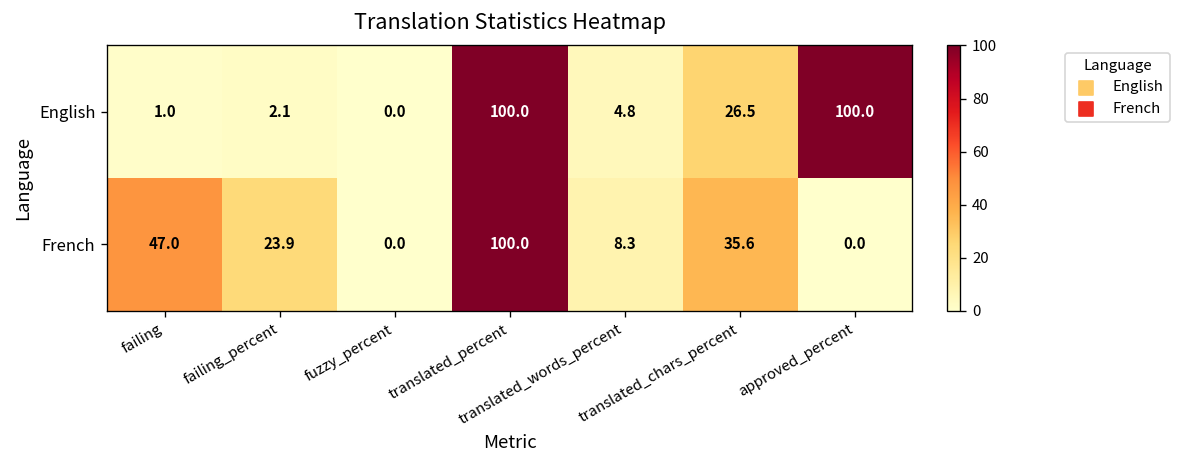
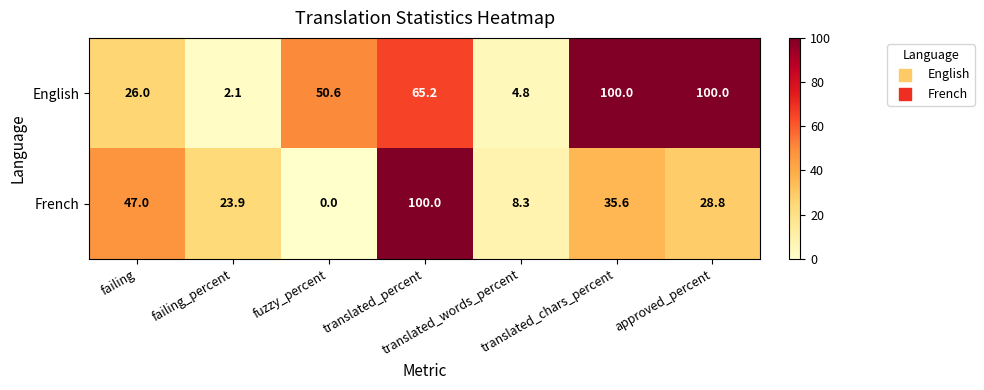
  {
    "English": {
-     "failing": 1.0,
+     "failing": 26.0,
      "failing_percent": 2.1,
-     "fuzzy_percent": 0.0,
-     "translated_percent": 100.0,
+     "fuzzy_percent": 50.6,
+     "translated_percent": 65.2,
      "translated_words_percent": 4.8,
-     "translated_chars_percent": 26.5,
+     "translated_chars_percent": 100.0,
      "approved_percent": 100.0
    },
    "French": {
      "failing": 47.0,
      "failing_percent": 23.9,
      "fuzzy_percent": 0.0,
      "translated_percent": 100.0,
      "translated_words_percent": 8.3,
      "translated_chars_percent": 35.6,
-     "approved_percent": 0.0
+     "approved_percent": 28.8
    }
  }
